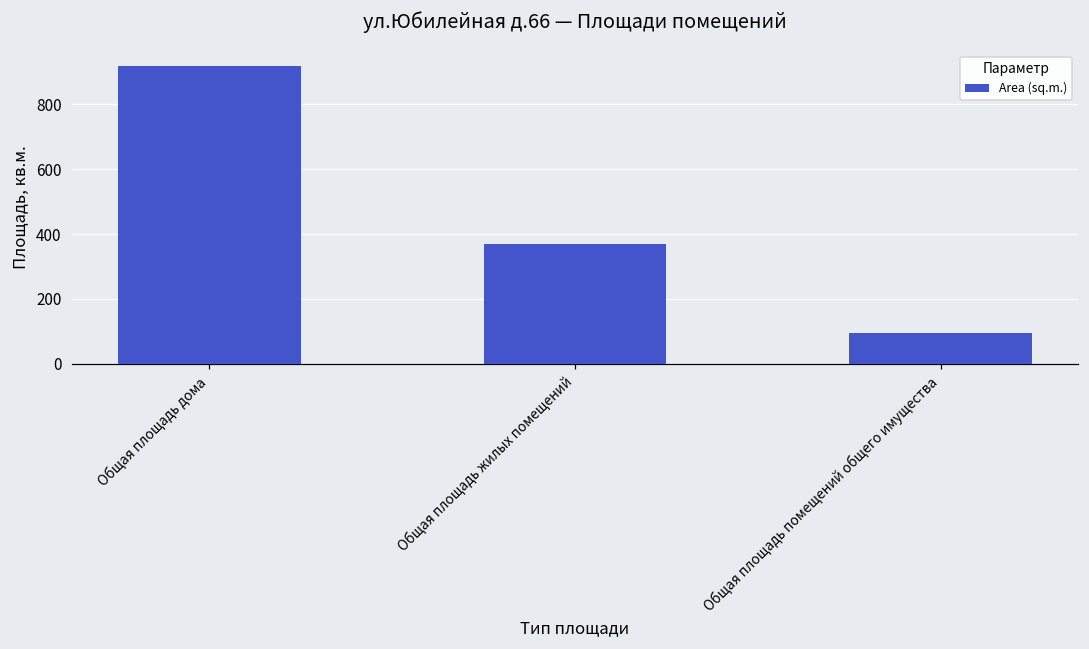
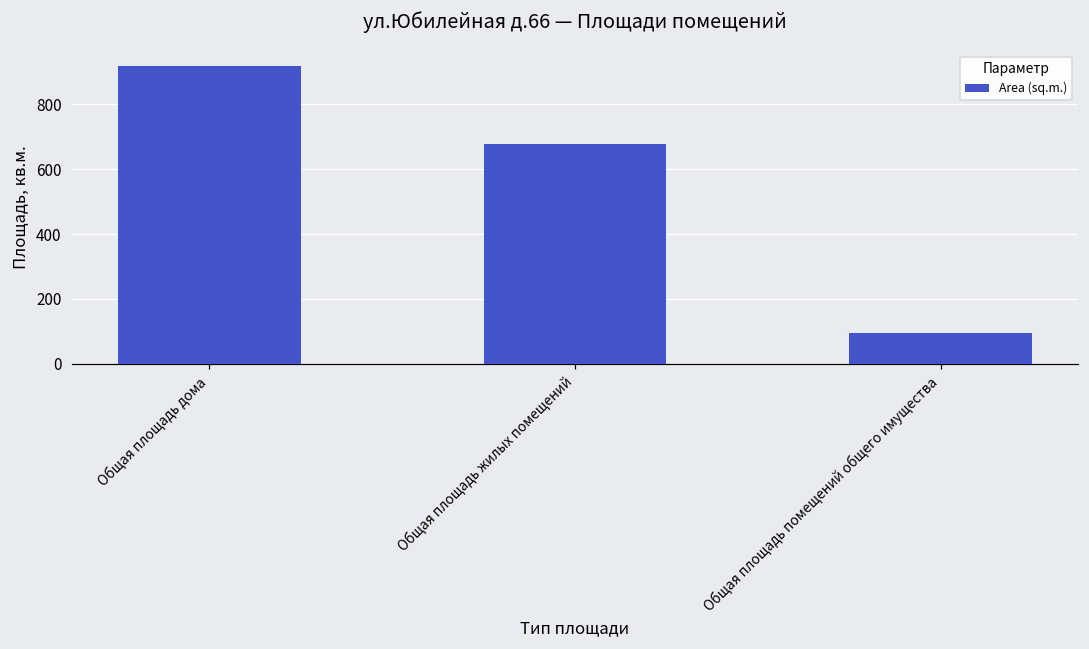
  {
    "Общая площадь дома": 920,
-   "Общая площадь жилых помещений": 370,
+   "Общая площадь жилых помещений": 680,
    "Общая площадь помещений общего имущества": 90
  }
